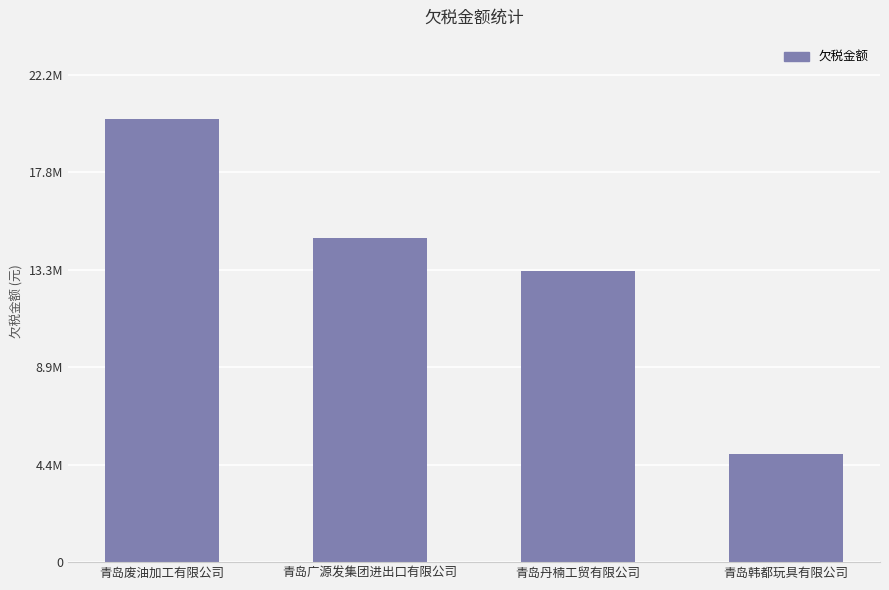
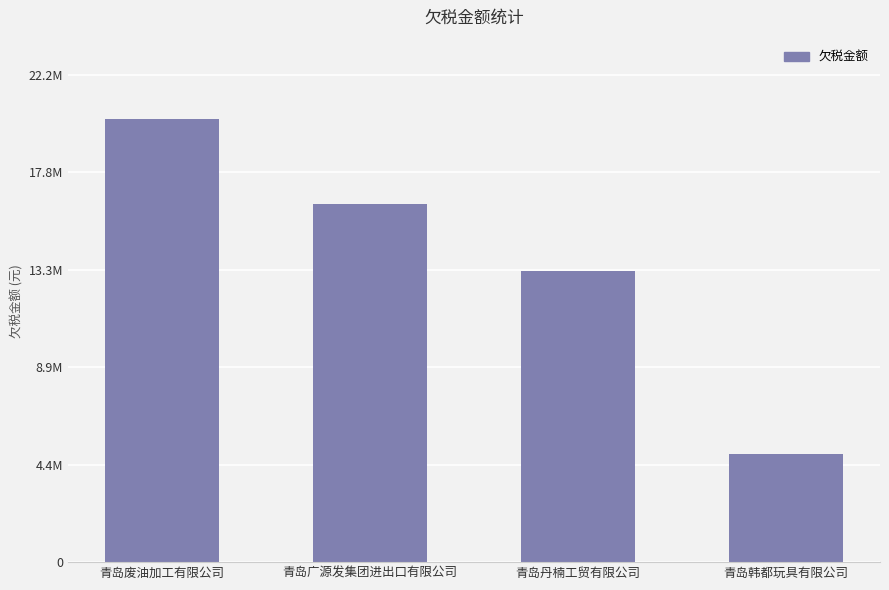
  {
    "青岛废油加工有限公司": 20200000,
-   "青岛广源发集团进出口有限公司": 14800000,
+   "青岛广源发集团进出口有限公司": 16300000,
    "青岛丹楠工贸有限公司": 13300000,
    "青岛韩都玩具有限公司": 4900000
  }
